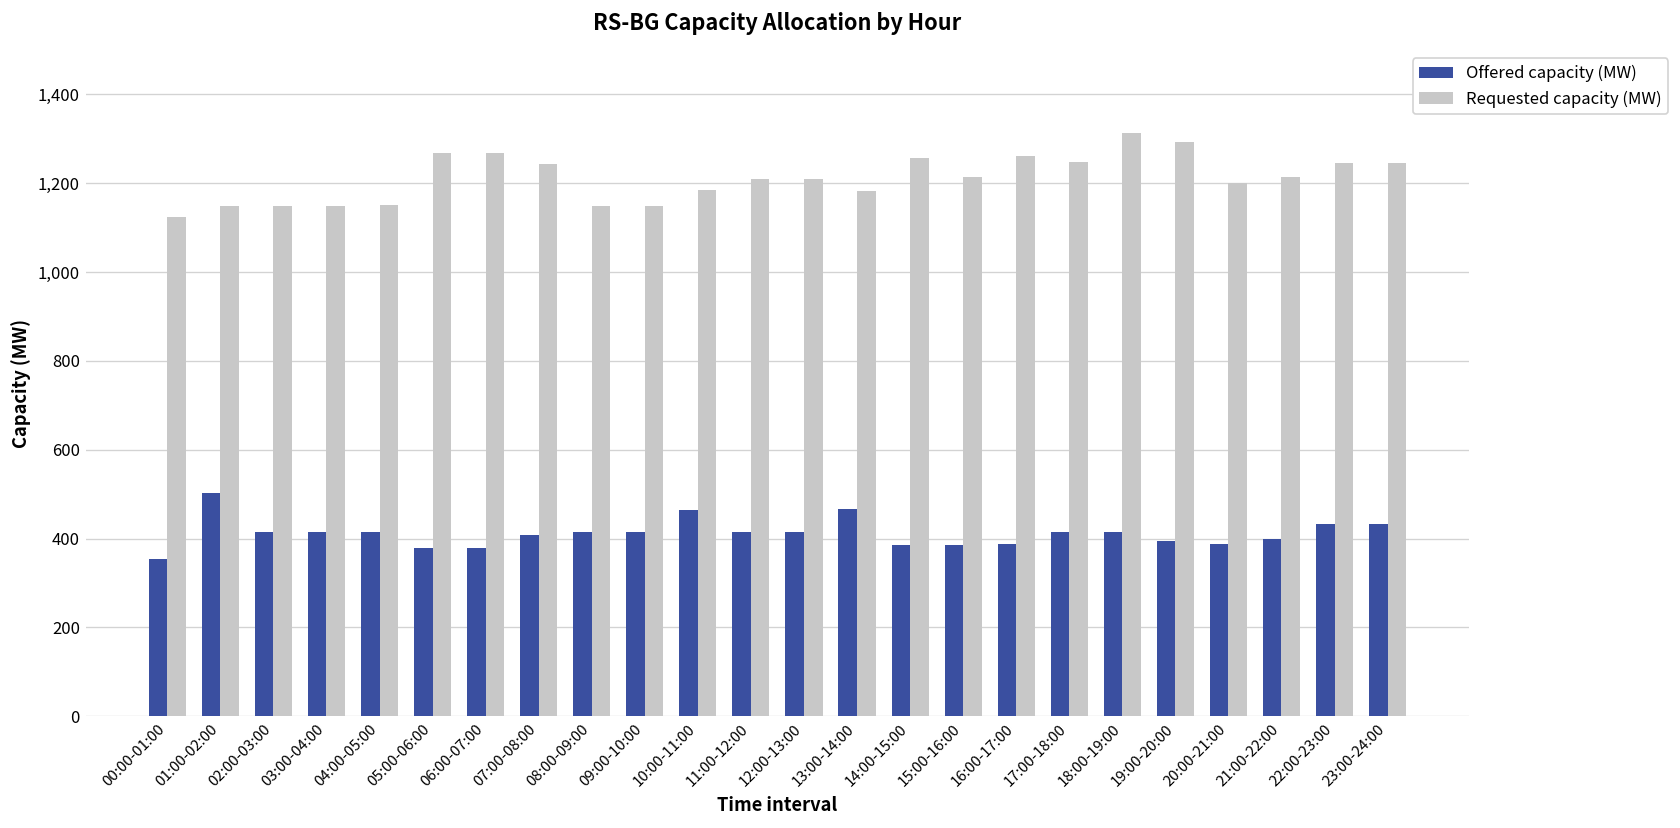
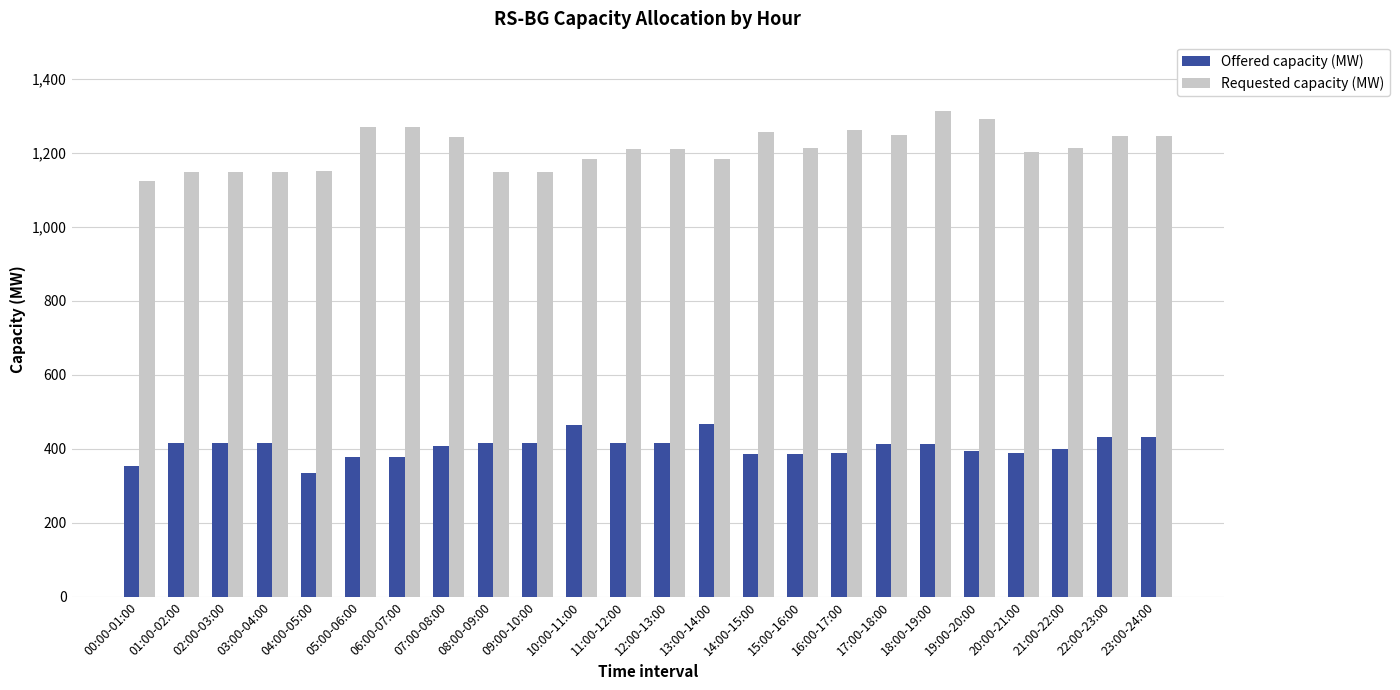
  {
    "Offered capacity (MW)": {
      "00:00-01:00": "350",
-     "01:00-02:00": "500",
+     "01:00-02:00": "420",
      "02:00-03:00": "420",
      "03:00-04:00": "420",
-     "04:00-05:00": "420",
+     "04:00-05:00": "340",
      "05:00-06:00": "380",
      "06:00-07:00": "380",
      "07:00-08:00": "410",
      "08:00-09:00": "420",
      "09:00-10:00": "420",
      "10:00-11:00": "460",
      "11:00-12:00": "420",
      "12:00-13:00": "420",
      "13:00-14:00": "470",
      "14:00-15:00": "390",
      "15:00-16:00": "390",
      "16:00-17:00": "390",
      "17:00-18:00": "410",
      "18:00-19:00": "410",
      "19:00-20:00": "390",
      "20:00-21:00": "390",
      "21:00-22:00": "400",
      "22:00-23:00": "430",
      "23:00-24:00": "430"
    },
    "Requested capacity (MW)": {
      "00:00-01:00": "1,120",
      "01:00-02:00": "1,150",
      "02:00-03:00": "1,150",
      "03:00-04:00": "1,150",
      "04:00-05:00": "1,150",
      "05:00-06:00": "1,270",
      "06:00-07:00": "1,270",
      "07:00-08:00": "1,240",
      "08:00-09:00": "1,150",
      "09:00-10:00": "1,150",
      "10:00-11:00": "1,180",
      "11:00-12:00": "1,210",
      "12:00-13:00": "1,210",
      "13:00-14:00": "1,180",
      "14:00-15:00": "1,260",
      "15:00-16:00": "1,210",
      "16:00-17:00": "1,260",
      "17:00-18:00": "1,250",
      "18:00-19:00": "1,310",
      "19:00-20:00": "1,290",
      "20:00-21:00": "1,200",
      "21:00-22:00": "1,210",
      "22:00-23:00": "1,250",
      "23:00-24:00": "1,250"
    }
  }
